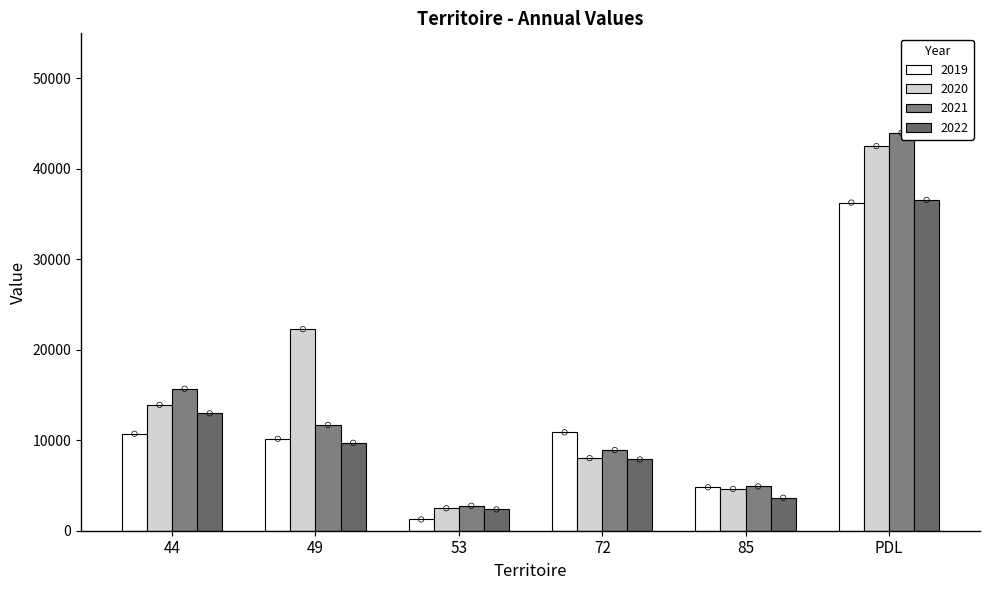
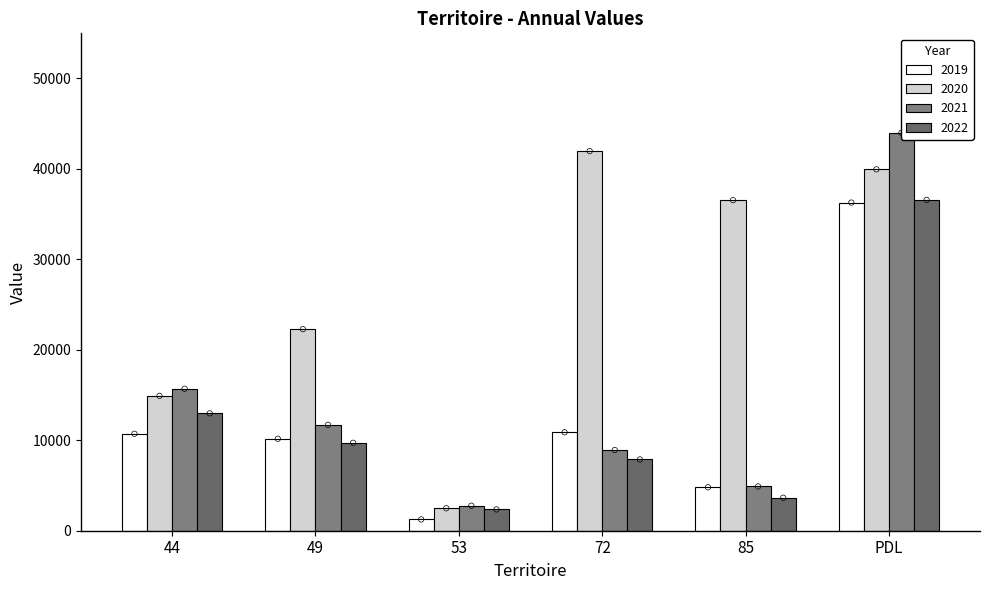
  {
    "2019": {
      "44": 11000,
      "49": 10000,
      "53": 1000,
      "72": 11000,
      "85": 5000,
      "PDL": 36000
    },
    "2020": {
-     "44": 14000,
+     "44": 15000,
      "49": 22000,
      "53": 2000,
-     "72": 8000,
-     "85": 5000,
-     "PDL": 43000
+     "72": 42000,
+     "85": 37000,
+     "PDL": 40000
    }
  }
